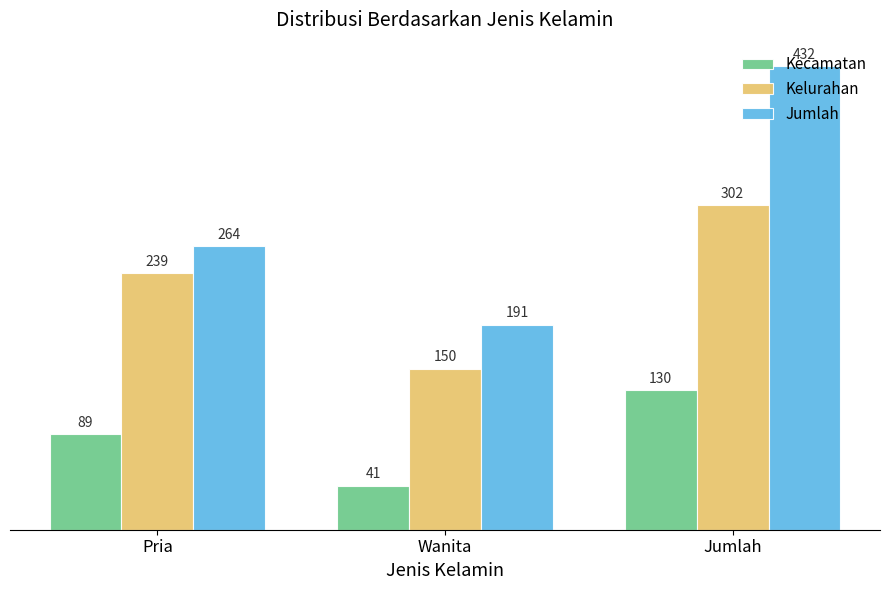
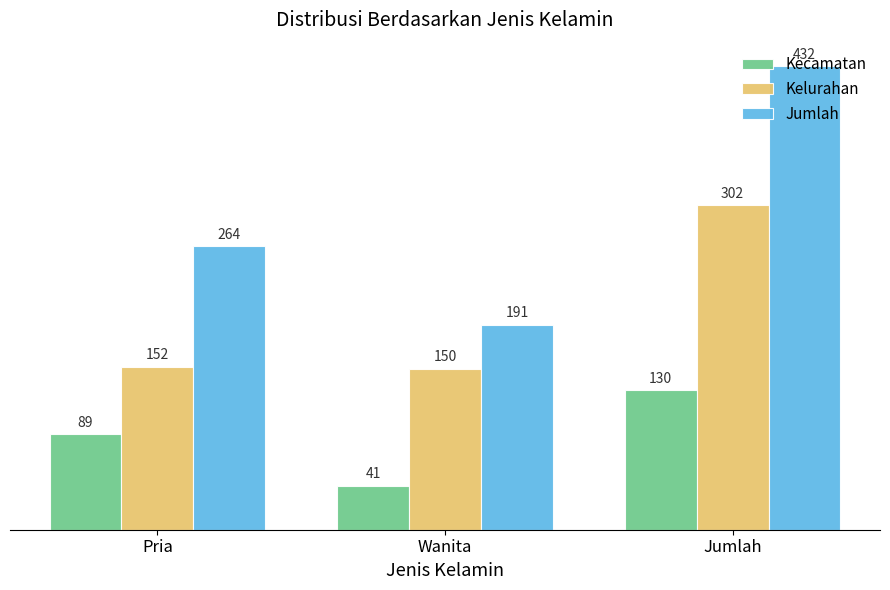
  {
    "Kecamatan": {
      "Pria": 89,
      "Wanita": 41,
      "Jumlah": 130
    },
    "Kelurahan": {
-     "Pria": 239,
+     "Pria": 152,
      "Wanita": 150,
      "Jumlah": 302
    },
    "Jumlah": {
      "Pria": 264,
      "Wanita": 191,
      "Jumlah": 432
    }
  }
